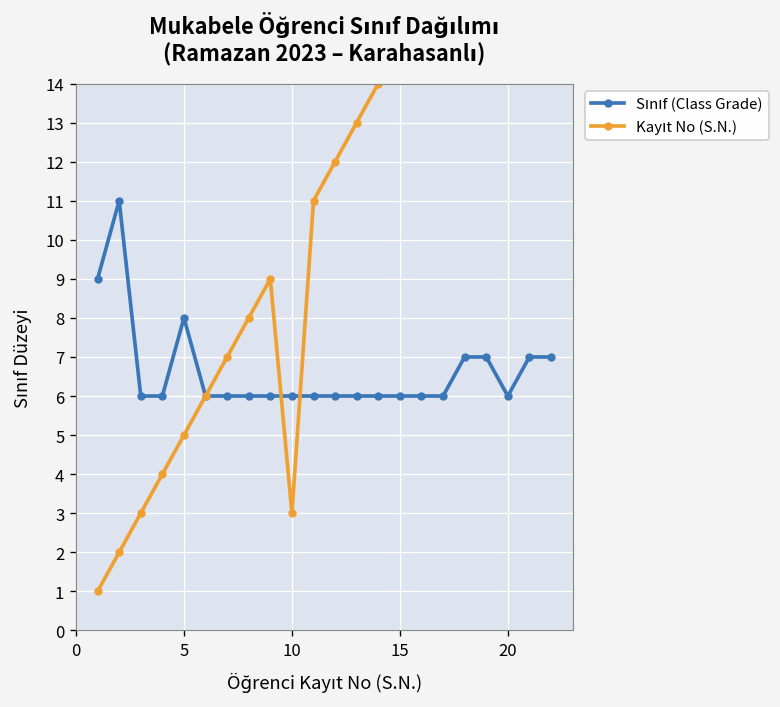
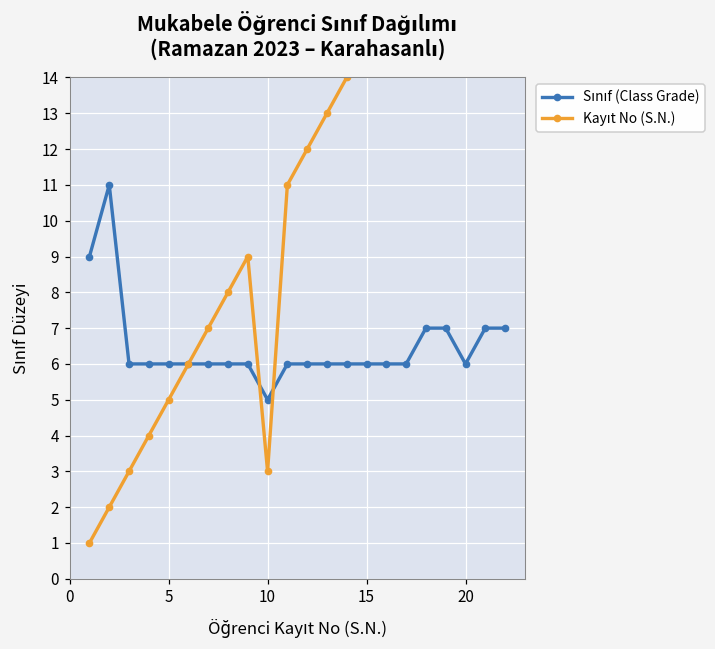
  {
    "Sınıf (Class Grade)": {
-     "5": 8,
-     "10": 6,
+     "5": 6,
+     "10": 5,
      "15": 6,
      "20": 6
    },
    "Kayıt No (S.N.)": {
      "5": 5,
      "10": 3
    }
  }
